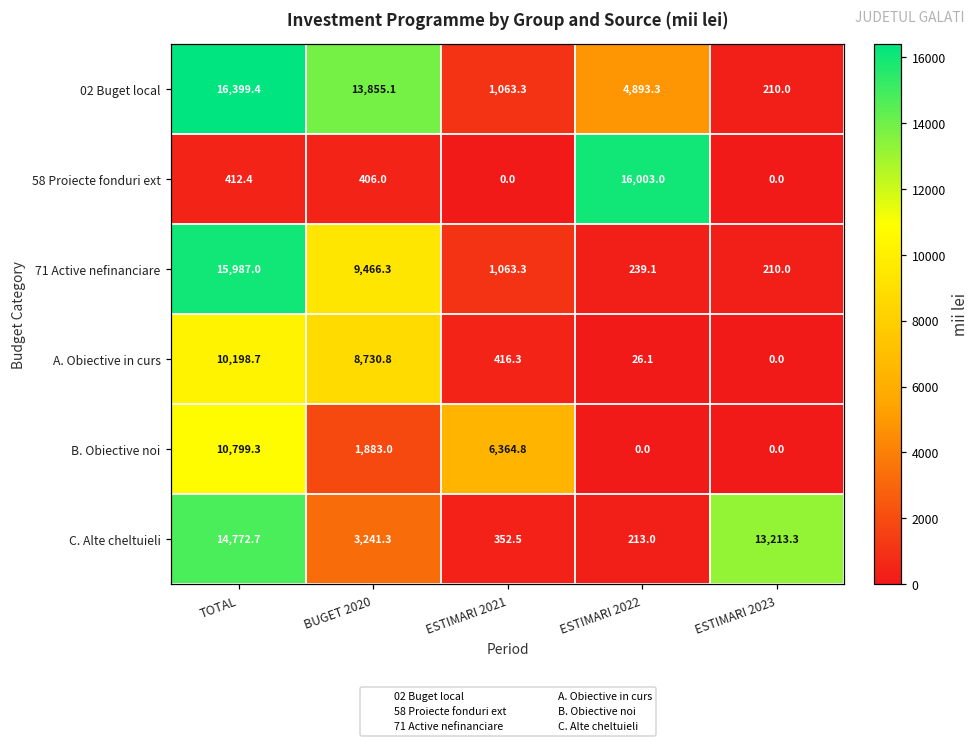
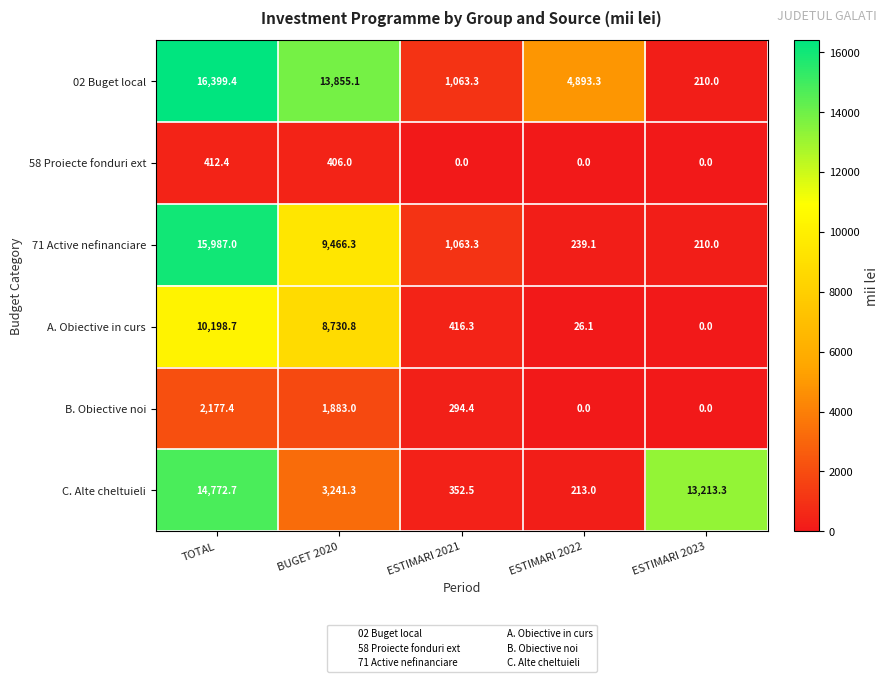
  {
    "02 Buget local": {
      "TOTAL": "16,399.4",
      "BUGET 2020": "13,855.1",
      "ESTIMARI 2021": "1,063.3",
      "ESTIMARI 2022": "4,893.3",
      "ESTIMARI 2023": "210.0"
    },
    "58 Proiecte fonduri ext": {
      "TOTAL": "412.4",
      "BUGET 2020": "406.0",
      "ESTIMARI 2021": "0.0",
-     "ESTIMARI 2022": "16,003.0",
+     "ESTIMARI 2022": "0.0",
      "ESTIMARI 2023": "0.0"
    },
    "71 Active nefinanciare": {
      "TOTAL": "15,987.0",
      "BUGET 2020": "9,466.3",
      "ESTIMARI 2021": "1,063.3",
      "ESTIMARI 2022": "239.1",
      "ESTIMARI 2023": "210.0"
    },
    "A. Obiective in curs": {
      "TOTAL": "10,198.7",
      "BUGET 2020": "8,730.8",
      "ESTIMARI 2021": "416.3",
      "ESTIMARI 2022": "26.1",
      "ESTIMARI 2023": "0.0"
    },
    "B. Obiective noi": {
-     "TOTAL": "10,799.3",
+     "TOTAL": "2,177.4",
      "BUGET 2020": "1,883.0",
-     "ESTIMARI 2021": "6,364.8",
+     "ESTIMARI 2021": "294.4",
      "ESTIMARI 2022": "0.0",
      "ESTIMARI 2023": "0.0"
    },
    "C. Alte cheltuieli": {
      "TOTAL": "14,772.7",
      "BUGET 2020": "3,241.3",
      "ESTIMARI 2021": "352.5",
      "ESTIMARI 2022": "213.0",
      "ESTIMARI 2023": "13,213.3"
    }
  }
